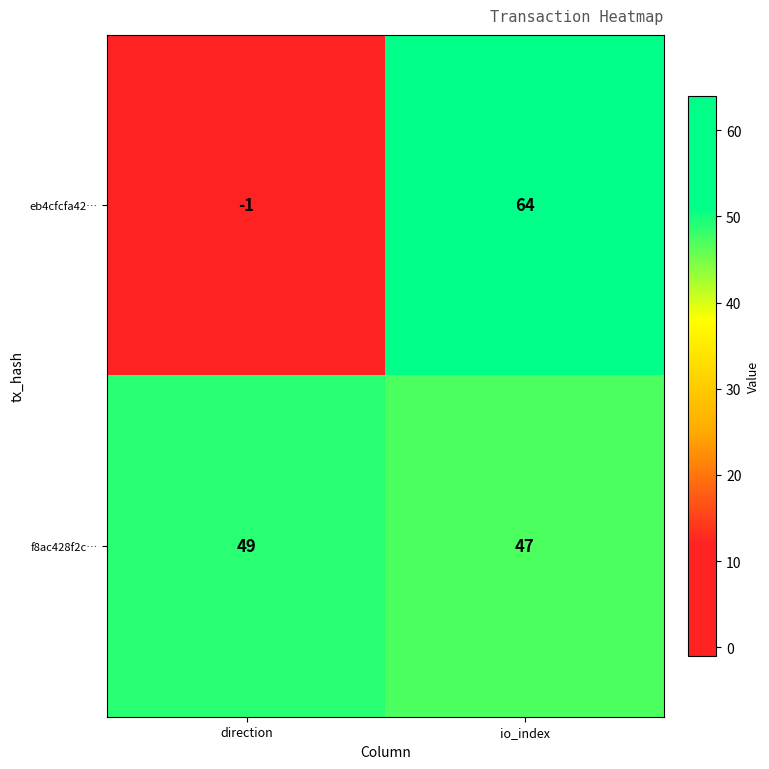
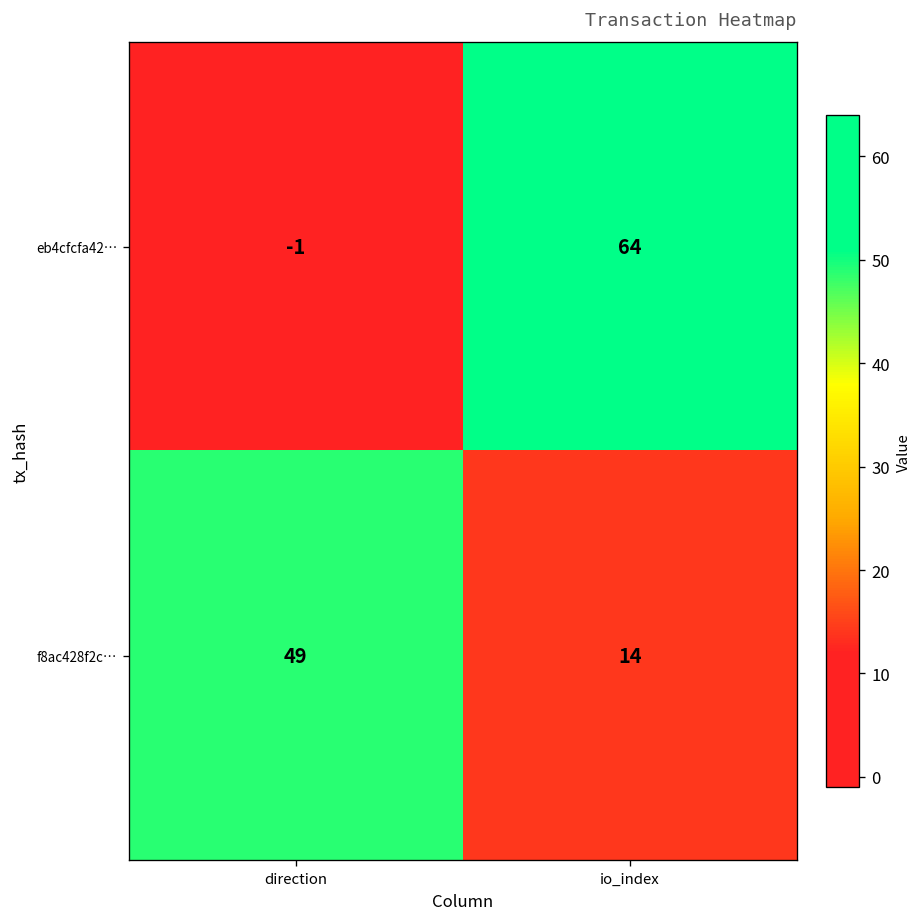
  {
    "eb4cfcfa42…": {
      "direction": -1,
      "io_index": 64
    },
    "f8ac428f2c…": {
      "direction": 49,
-     "io_index": 47
+     "io_index": 14
    }
  }
